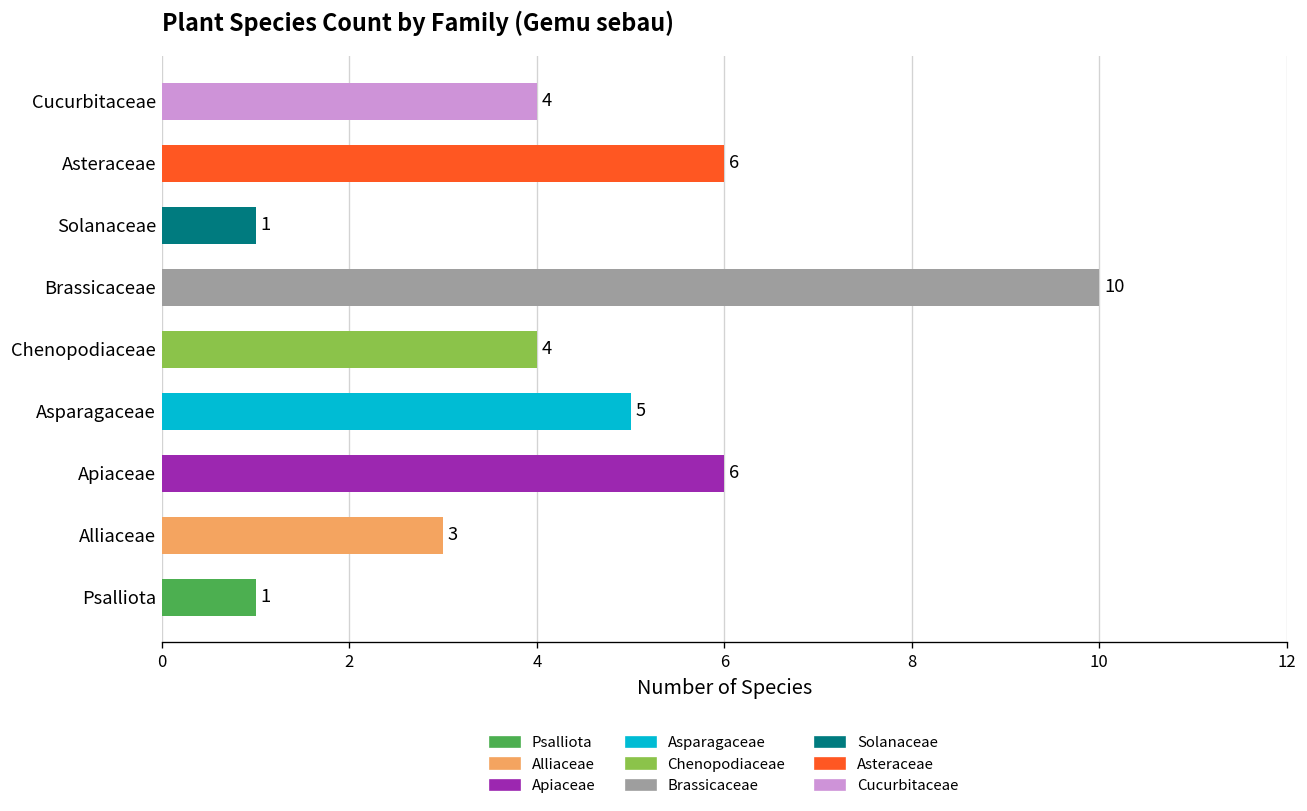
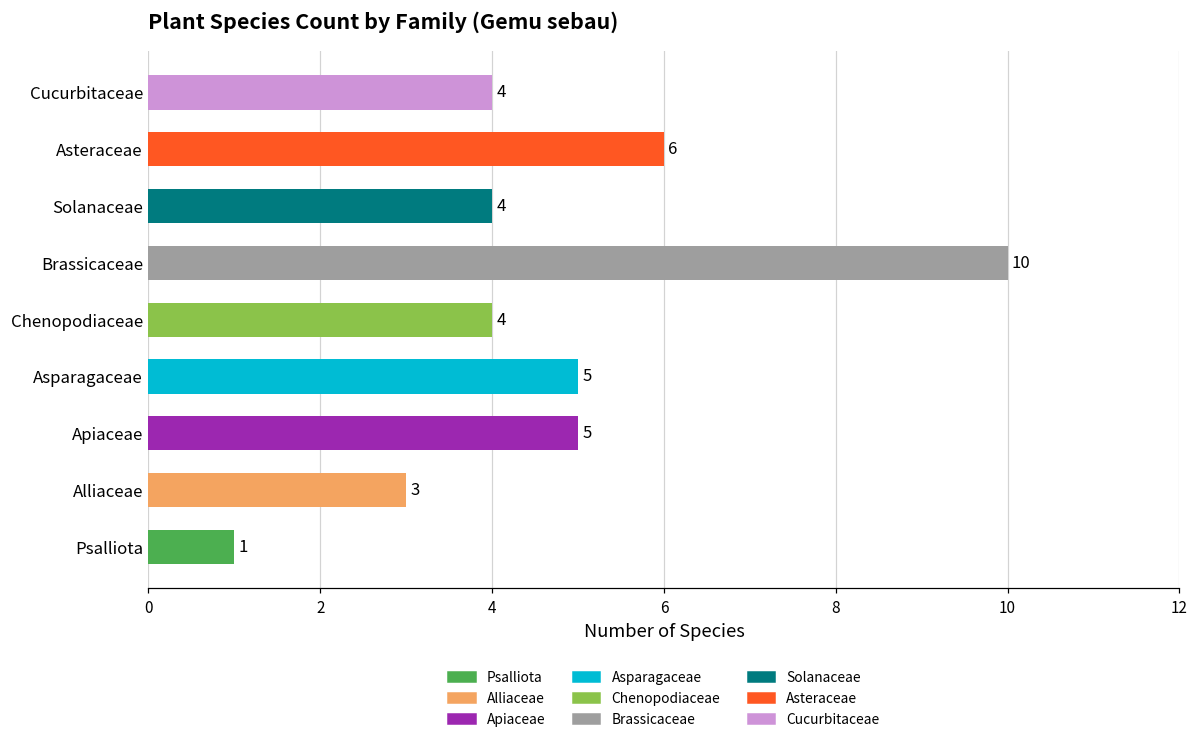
  {
    "Alliaceae": {
      "Alliaceae": 3
    },
    "Apiaceae": {
-     "Apiaceae": 6
+     "Apiaceae": 5
    },
    "Asparagaceae": {
      "Asparagaceae": 5
    },
    "Chenopodiaceae": {
      "Chenopodiaceae": 4
    },
    "Brassicaceae": {
      "Brassicaceae": 10
    },
    "Solanaceae": {
-     "Solanaceae": 1
+     "Solanaceae": 4
    },
    "Asteraceae": {
      "Asteraceae": 6
    },
    "Cucurbitaceae": {
      "Cucurbitaceae": 4
    }
  }
